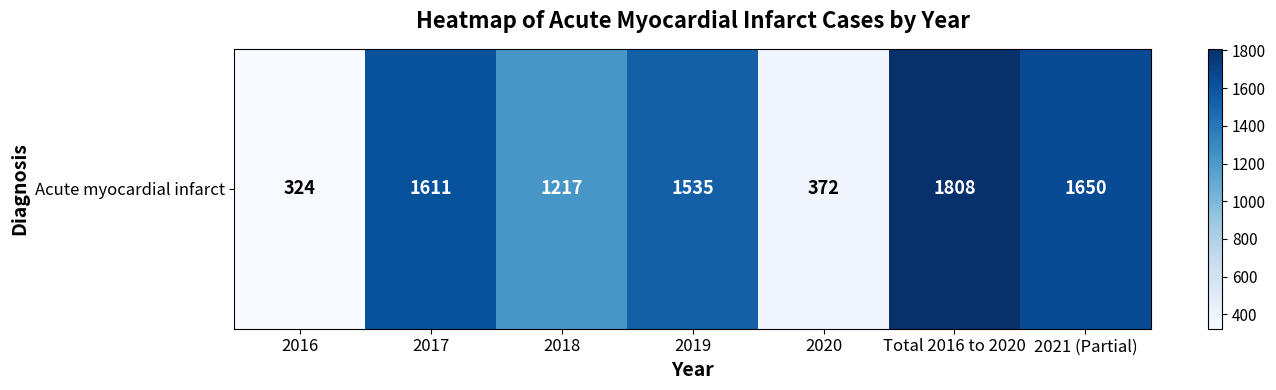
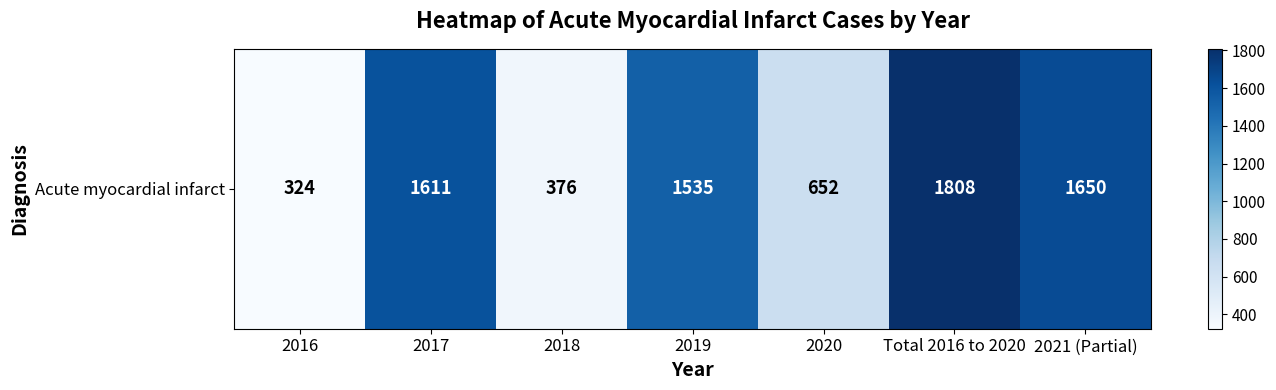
  {
    "Acute myocardial infarct": {
      "2016": 324,
      "2017": 1611,
-     "2018": 1217,
+     "2018": 376,
      "2019": 1535,
-     "2020": 372,
+     "2020": 652,
      "Total 2016 to 2020": 1808,
      "2021 (Partial)": 1650
    }
  }
